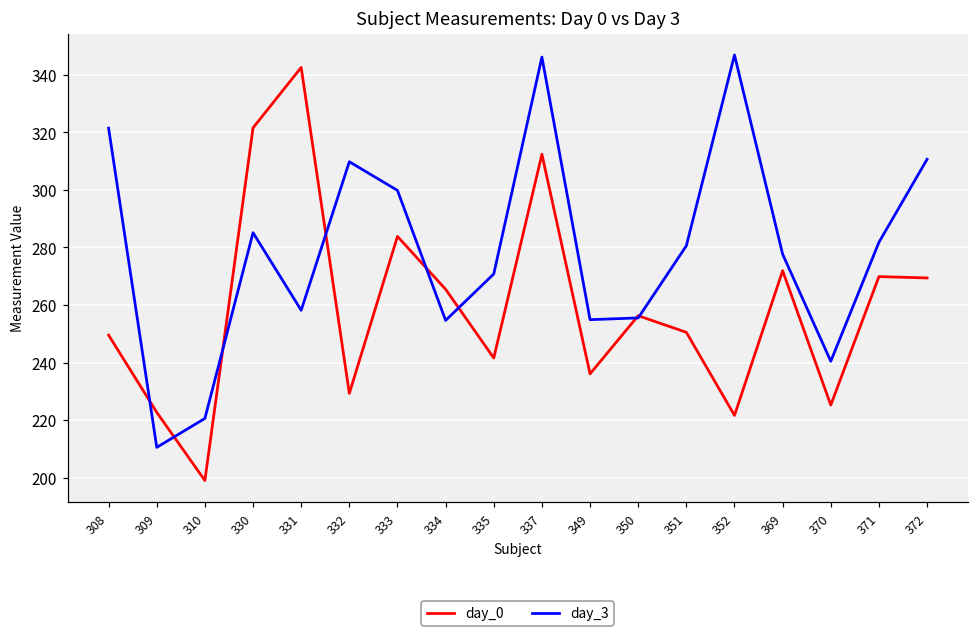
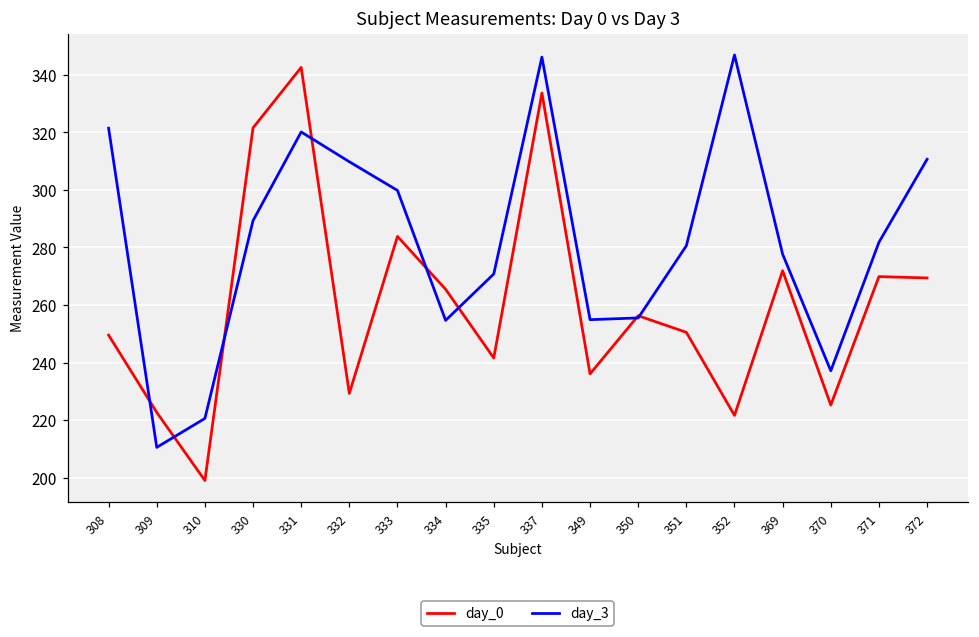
  {
    "day_0": {
      "308": 250,
      "309": 223,
      "310": 199,
      "330": 322,
      "331": 343,
      "332": 229,
      "333": 284,
      "334": 265,
      "335": 242,
-     "337": 312,
+     "337": 334,
      "349": 236,
      "351": 251,
      "352": 222,
      "369": 272,
      "370": 225,
      "371": 270,
      "372": 269
    },
    "day_3": {
      "308": 321,
      "309": 211,
      "310": 221,
-     "330": 285,
-     "331": 258,
+     "330": 289,
+     "331": 320,
      "332": 310,
      "333": 300,
      "334": 255,
      "335": 271,
      "337": 346,
      "349": 255,
      "351": 281,
      "352": 347,
      "369": 278,
-     "370": 240,
+     "370": 237,
      "371": 282,
      "372": 311
    }
  }
